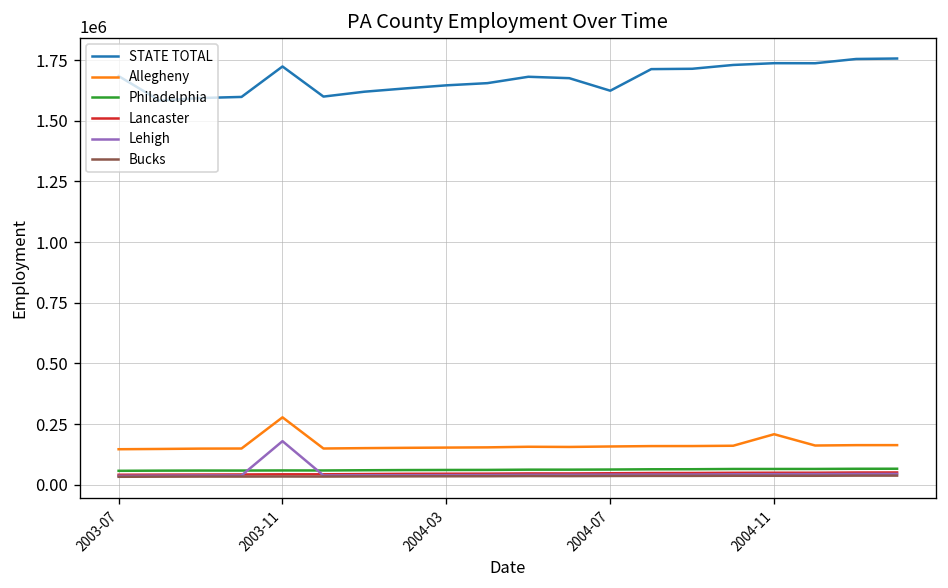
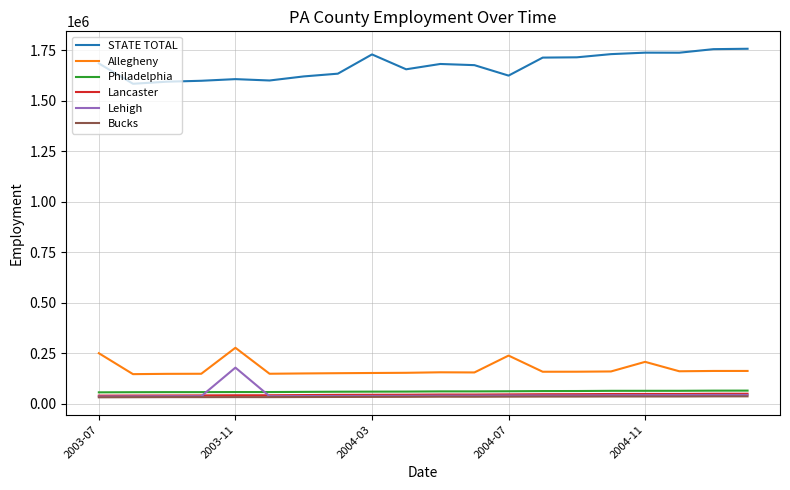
  {
    "STATE TOTAL": {
-     "2003-11": 1720000,
-     "2004-03": 1650000,
+     "2003-11": 1610000,
+     "2004-03": 1730000,
      "2004-07": 1620000,
      "2004-11": 1740000
    },
    "Allegheny": {
-     "2003-07": 150000,
+     "2003-07": 250000,
      "2003-11": 280000,
      "2004-03": 150000,
-     "2004-07": 160000,
+     "2004-07": 240000,
      "2004-11": 210000
    },
    "Philadelphia": {
      "2003-07": 60000,
      "2003-11": 60000,
      "2004-03": 60000,
      "2004-07": 60000,
      "2004-11": 70000
    },
    "Lehigh": {
      "2003-11": 180000
    }
  }
